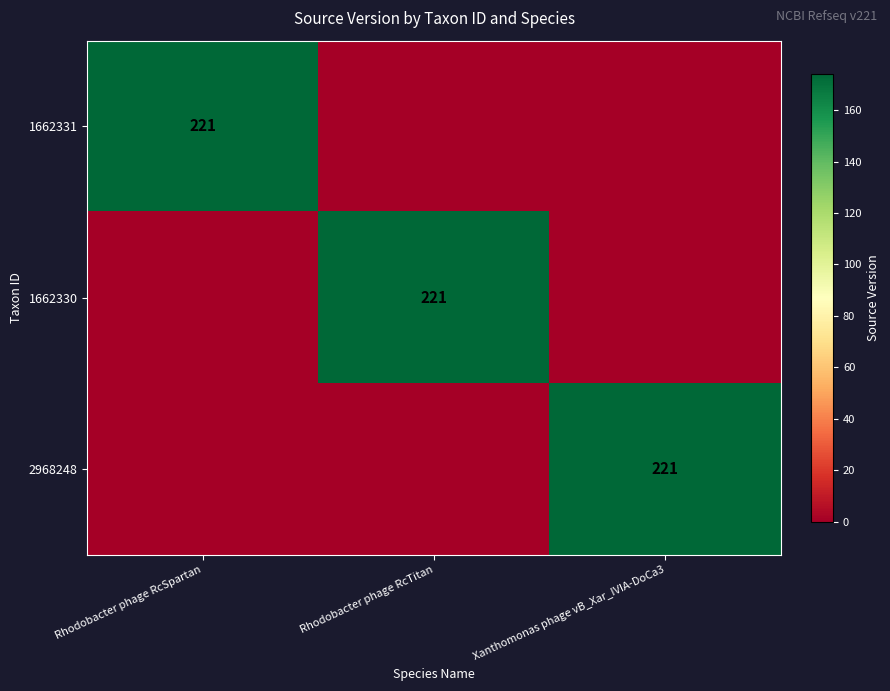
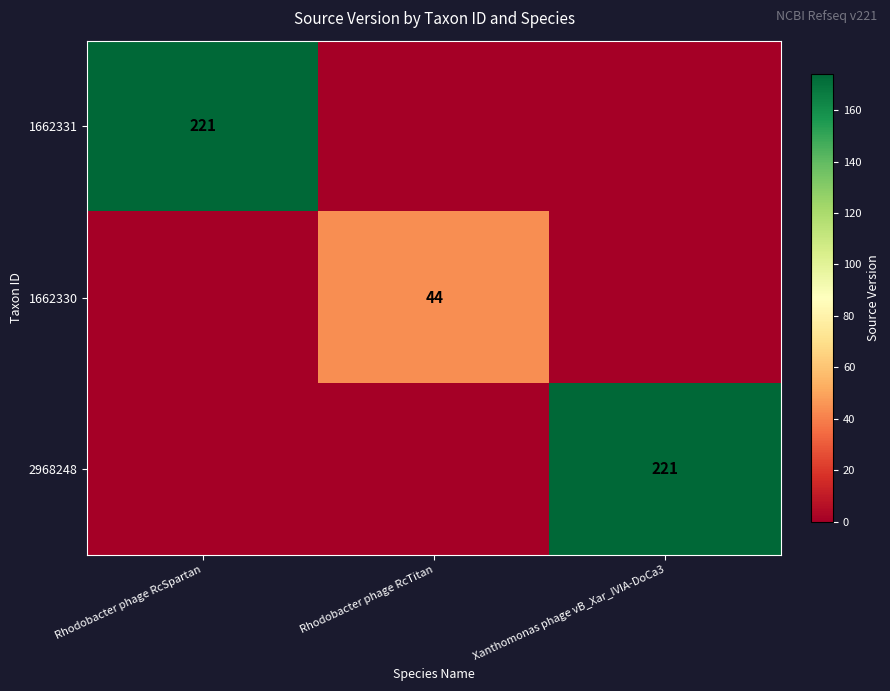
  {
    "1662331": {
      "Rhodobacter phage RcSpartan": 221
    },
    "1662330": {
-     "Rhodobacter phage RcTitan": 221
+     "Rhodobacter phage RcTitan": 44
    },
    "2968248": {
      "Xanthomonas phage vB_Xar_IVIA-DoCa3": 221
    }
  }
